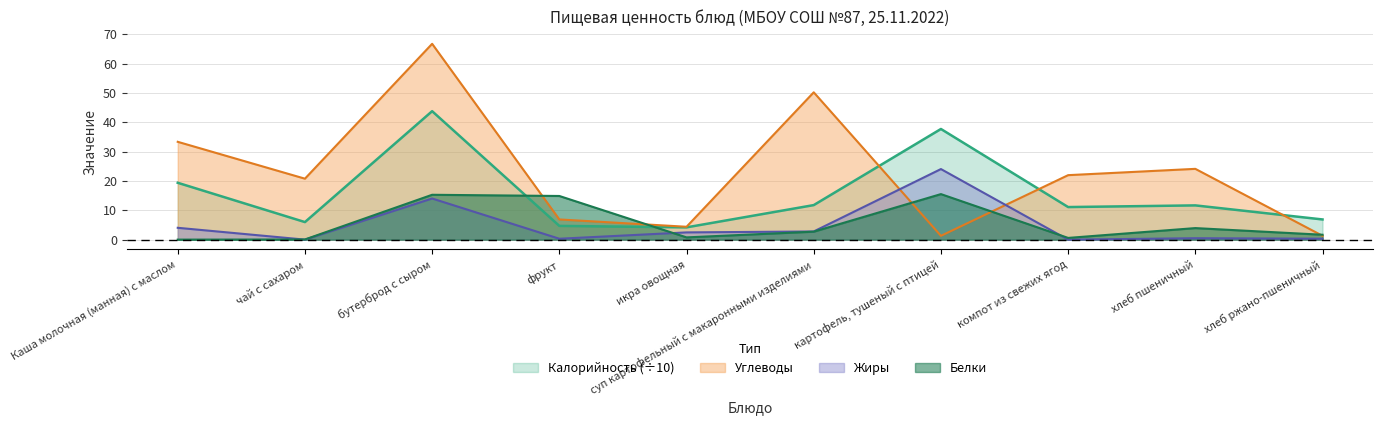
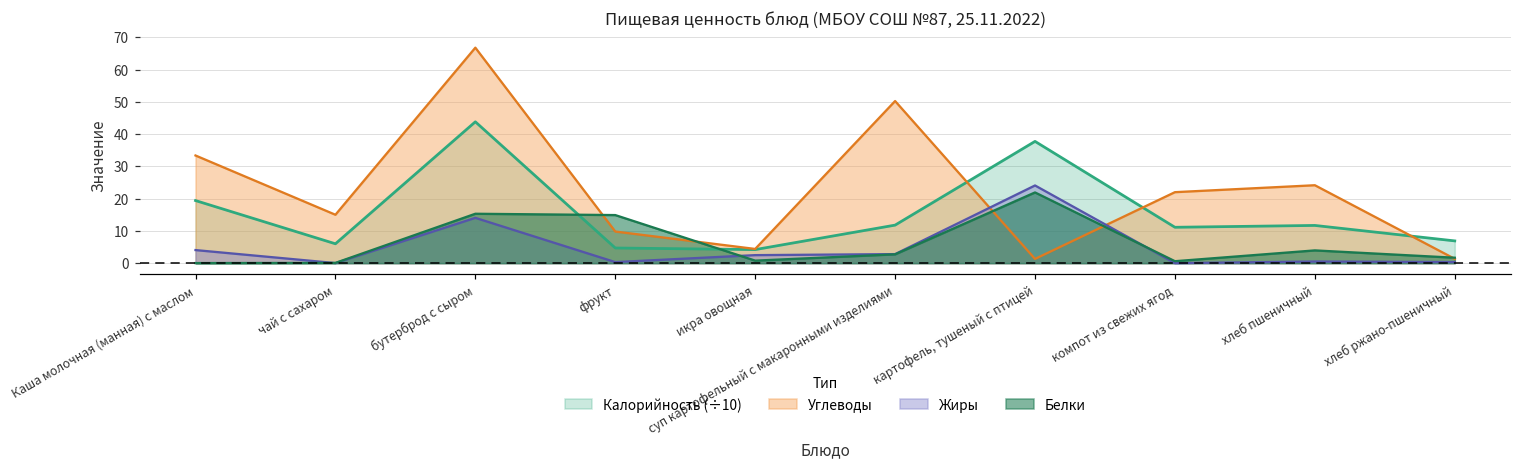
  {
    "Углеводы": {
      "Каша молочная (манная) с маслом": 33,
-     "чай с сахаром": 21,
+     "чай с сахаром": 15,
      "бутерброд с сыром": 67,
-     "фрукт": 7,
+     "фрукт": 10,
      "суп картофельный с макаронными изделиями": 50,
      "картофель, тушеный с птицей": 1,
      "компот из свежих ягод": 22,
      "хлеб пшеничный": 24
    },
    "Белки": {
      "Каша молочная (манная) с маслом": 0,
      "бутерброд с сыром": 15,
      "фрукт": 15,
      "икра овощная": 1,
-     "картофель, тушеный с птицей": 16,
+     "картофель, тушеный с птицей": 22,
      "хлеб пшеничный": 4
    }
  }
